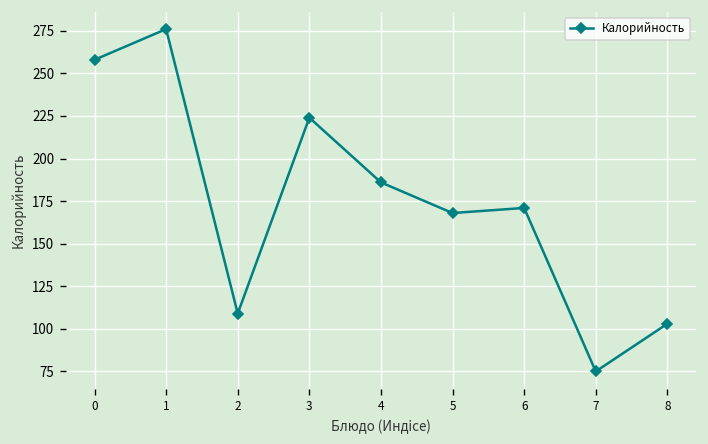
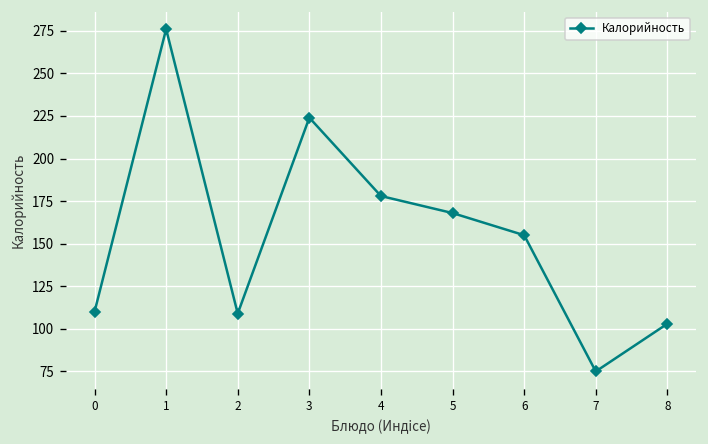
  {
-   "0": 258,
+   "0": 110,
    "1": 276,
    "2": 109,
    "3": 224,
-   "4": 186,
+   "4": 178,
    "5": 168,
-   "6": 171,
+   "6": 155,
    "7": 75,
    "8": 103
  }
